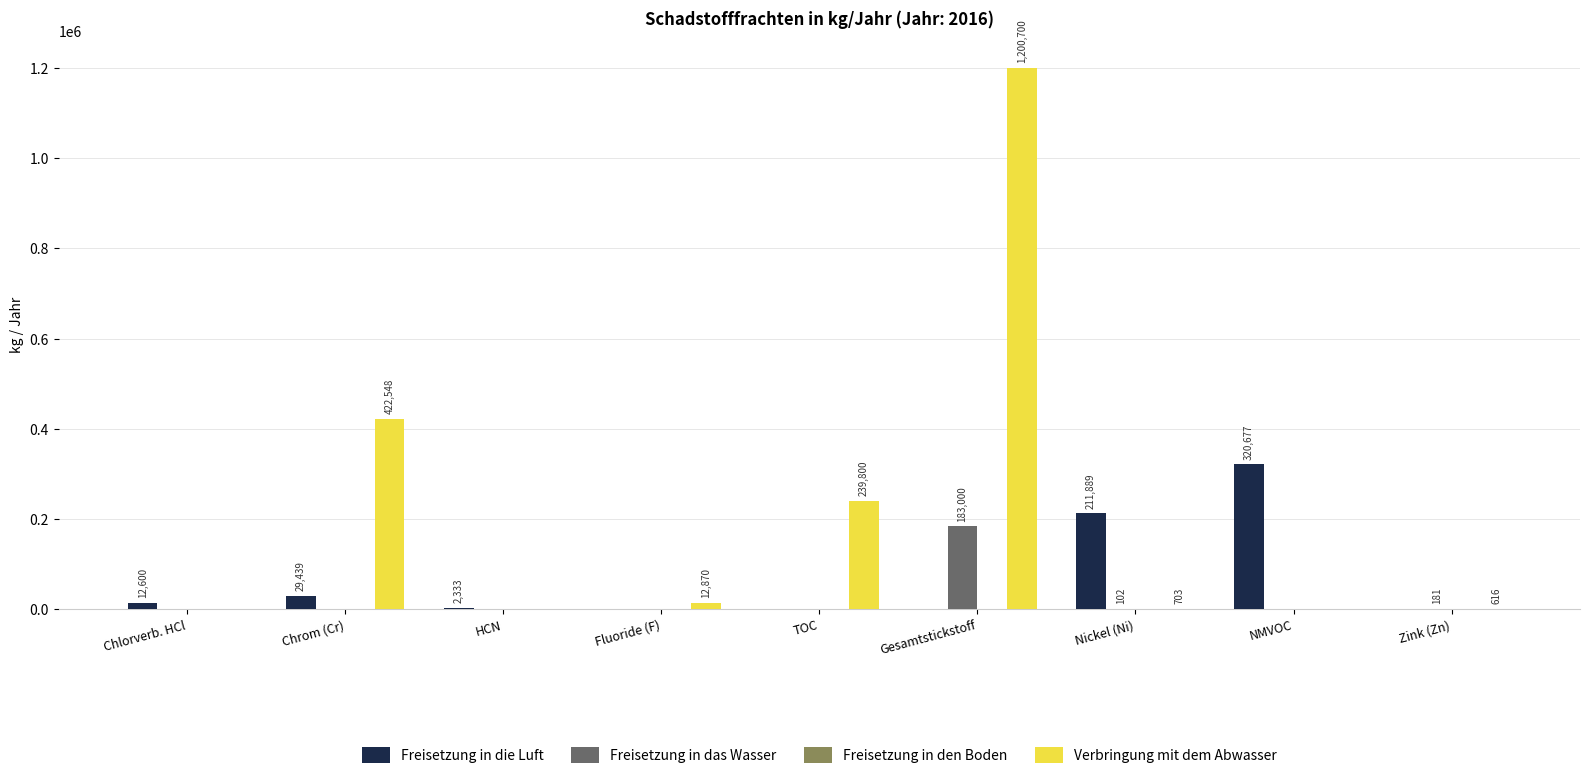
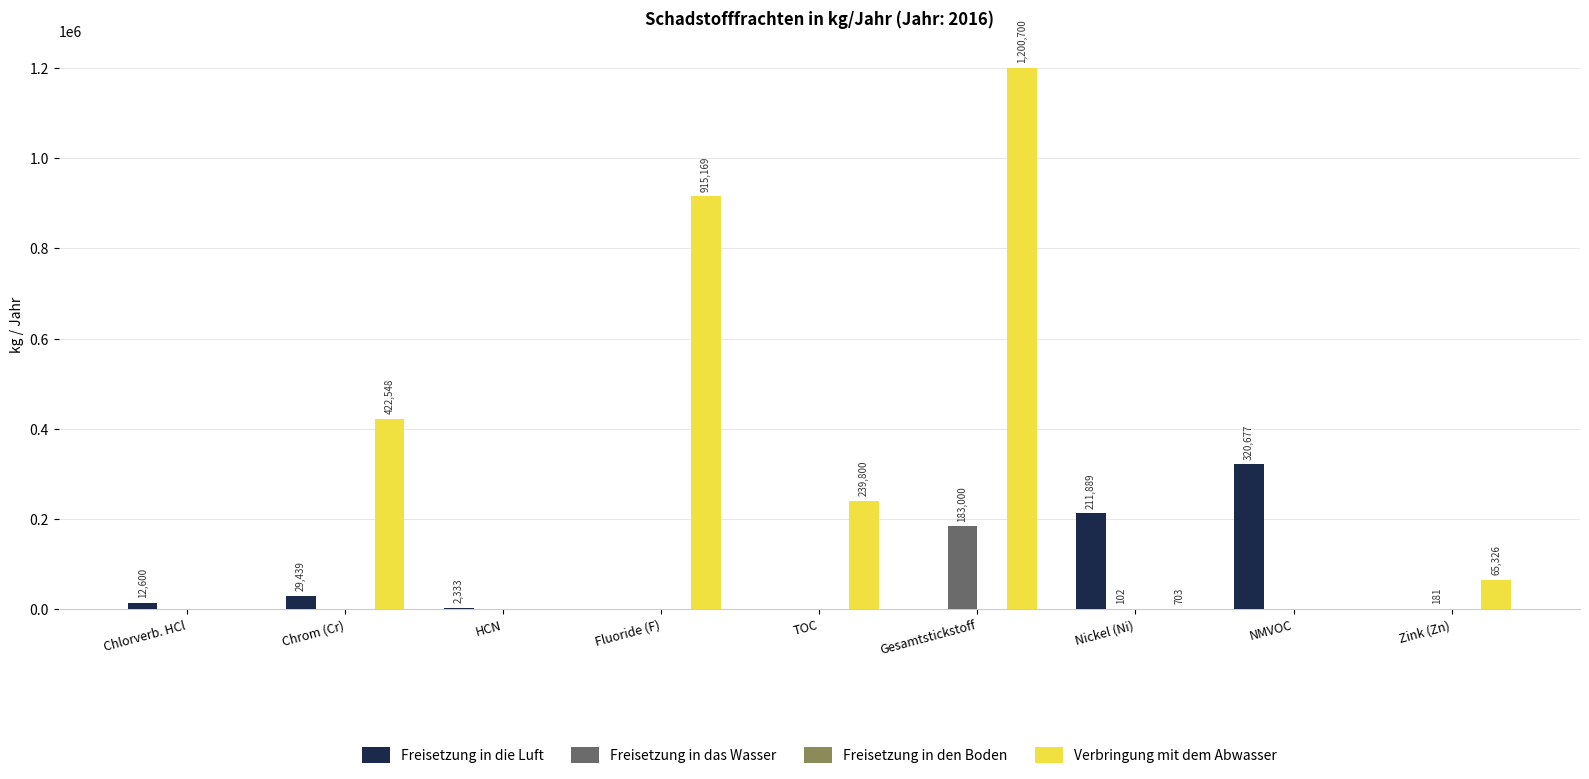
  {
    "Freisetzung in die Luft": {
      "Chlorverb. HCl": "12,600",
      "Chrom (Cr)": "29,439",
      "HCN": "2,333",
      "Nickel (Ni)": "211,889",
      "NMVOC": "320,677"
    },
    "Verbringung mit dem Abwasser": {
      "Chrom (Cr)": "422,548",
-     "Fluoride (F)": "12,870",
+     "Fluoride (F)": "915,169",
      "TOC": "239,800",
      "Gesamtstickstoff": "1,200,700",
      "Nickel (Ni)": "703",
-     "Zink (Zn)": "616"
+     "Zink (Zn)": "65,326"
    }
  }
